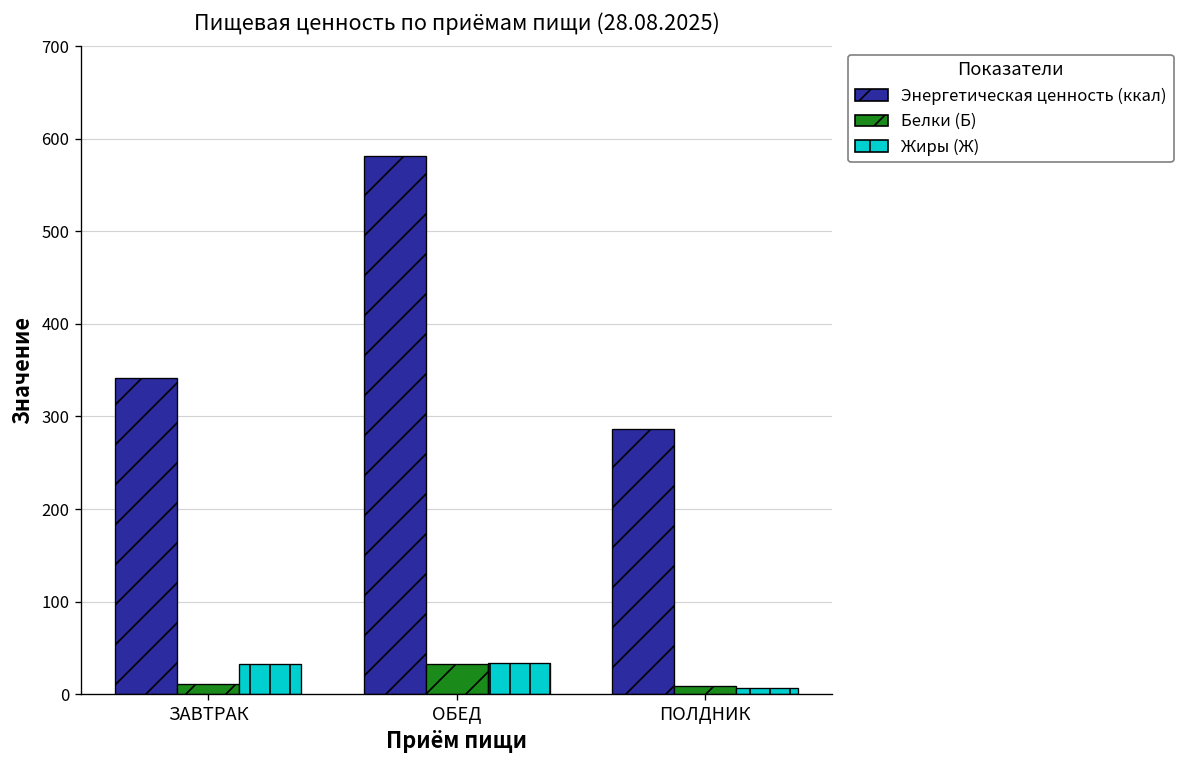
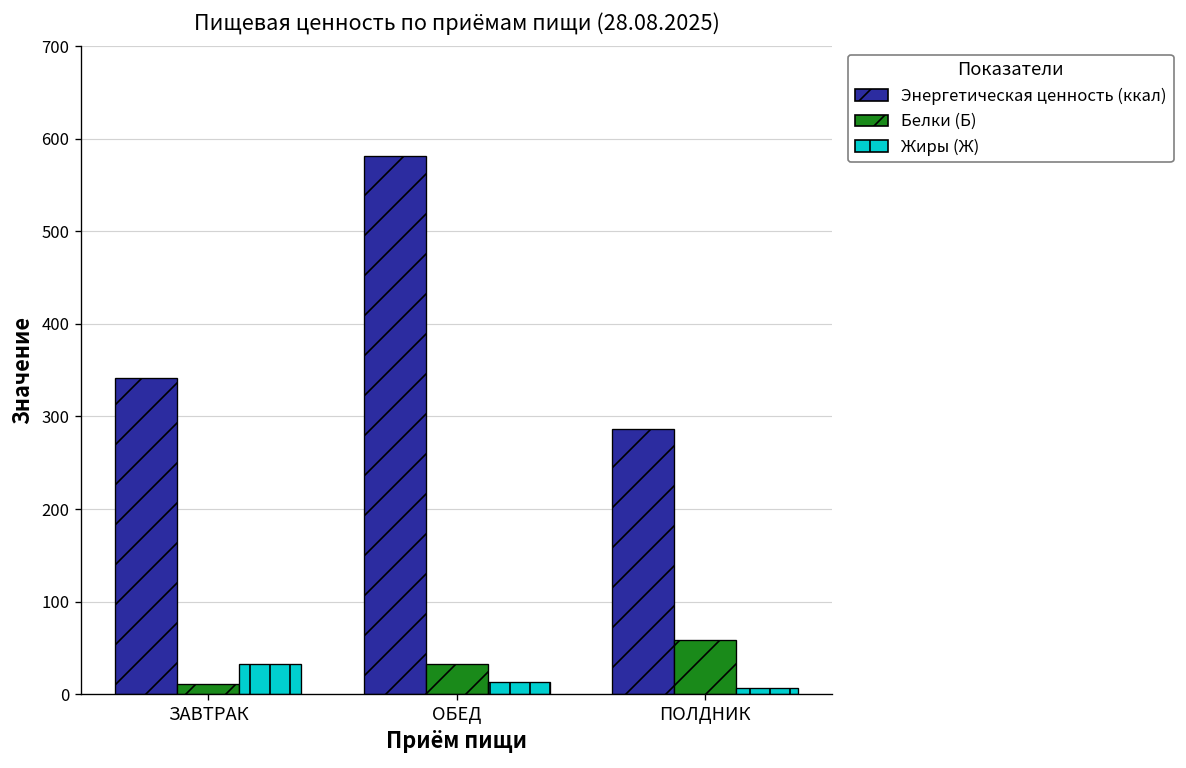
  {
    "Энергетическая ценность (ккал)": {
      "ЗАВТРАК": 340,
      "ОБЕД": 580,
      "ПОЛДНИК": 290
    },
    "Белки (Б)": {
      "ЗАВТРАК": 10,
      "ОБЕД": 30,
-     "ПОЛДНИК": 10
+     "ПОЛДНИК": 60
    },
    "Жиры (Ж)": {
      "ЗАВТРАК": 30,
-     "ОБЕД": 30,
+     "ОБЕД": 10,
      "ПОЛДНИК": 10
    }
  }
